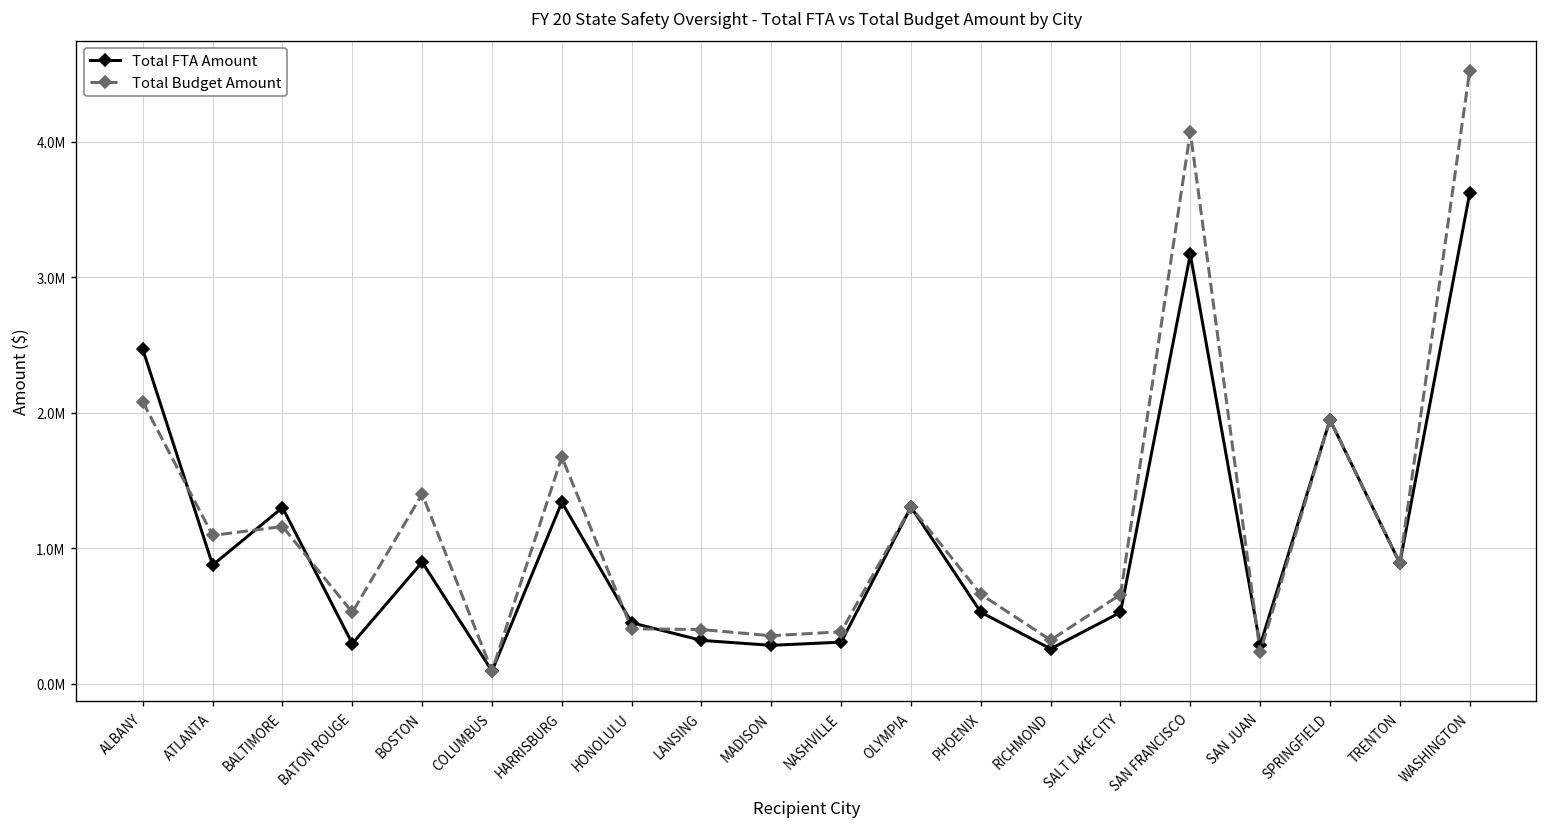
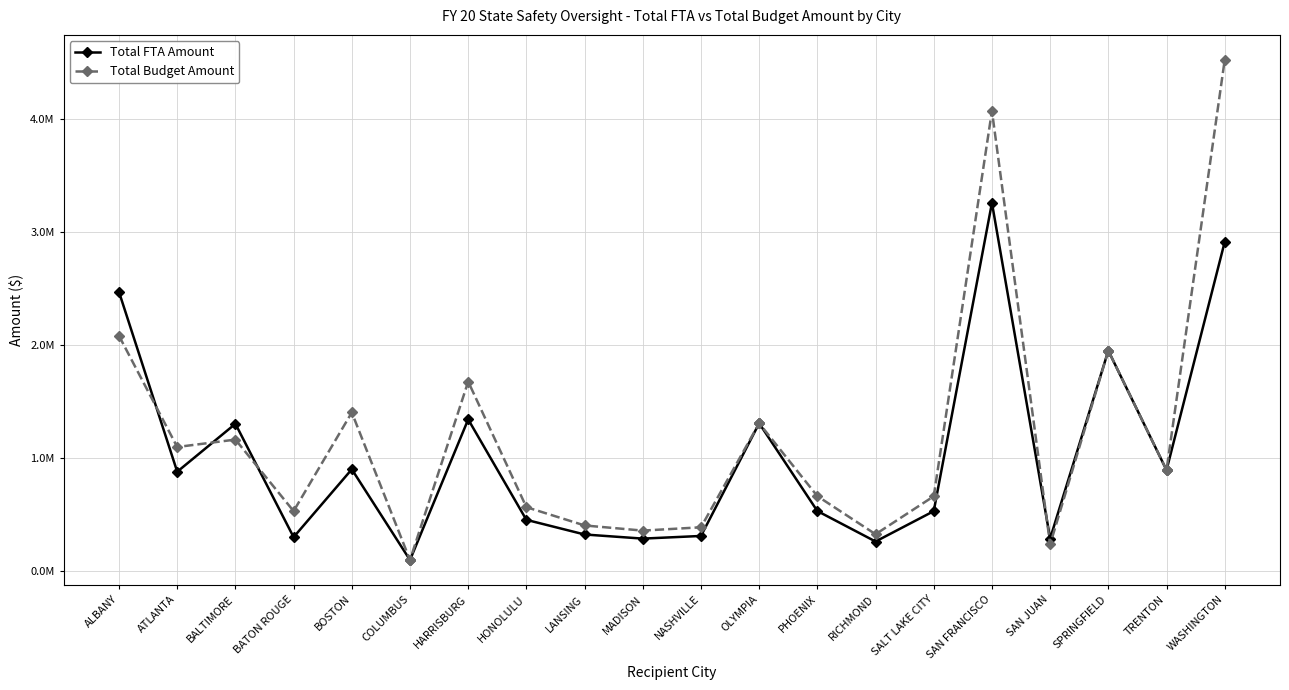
  {
    "Total FTA Amount": {
      "ALBANY": 2470000,
      "ATLANTA": 880000,
      "BALTIMORE": 1300000,
      "BATON ROUGE": 300000,
      "BOSTON": 900000,
      "HARRISBURG": 1340000,
      "HONOLULU": 450000,
      "LANSING": 320000,
      "MADISON": 280000,
      "NASHVILLE": 310000,
      "PHOENIX": 530000,
      "RICHMOND": 260000,
      "SALT LAKE CITY": 530000,
-     "SAN FRANCISCO": 3170000,
+     "SAN FRANCISCO": 3260000,
      "SAN JUAN": 280000,
-     "WASHINGTON": 3620000
+     "WASHINGTON": 2910000
    },
    "Total Budget Amount": {
      "ALBANY": 2080000,
      "ATLANTA": 1090000,
      "BALTIMORE": 1160000,
      "BATON ROUGE": 530000,
      "BOSTON": 1400000,
      "HARRISBURG": 1670000,
-     "HONOLULU": 410000,
+     "HONOLULU": 560000,
      "LANSING": 400000,
      "MADISON": 350000,
      "NASHVILLE": 380000,
      "PHOENIX": 660000,
      "RICHMOND": 320000,
      "SALT LAKE CITY": 660000,
      "SAN FRANCISCO": 4070000,
      "SAN JUAN": 230000,
      "WASHINGTON": 4520000
    }
  }
